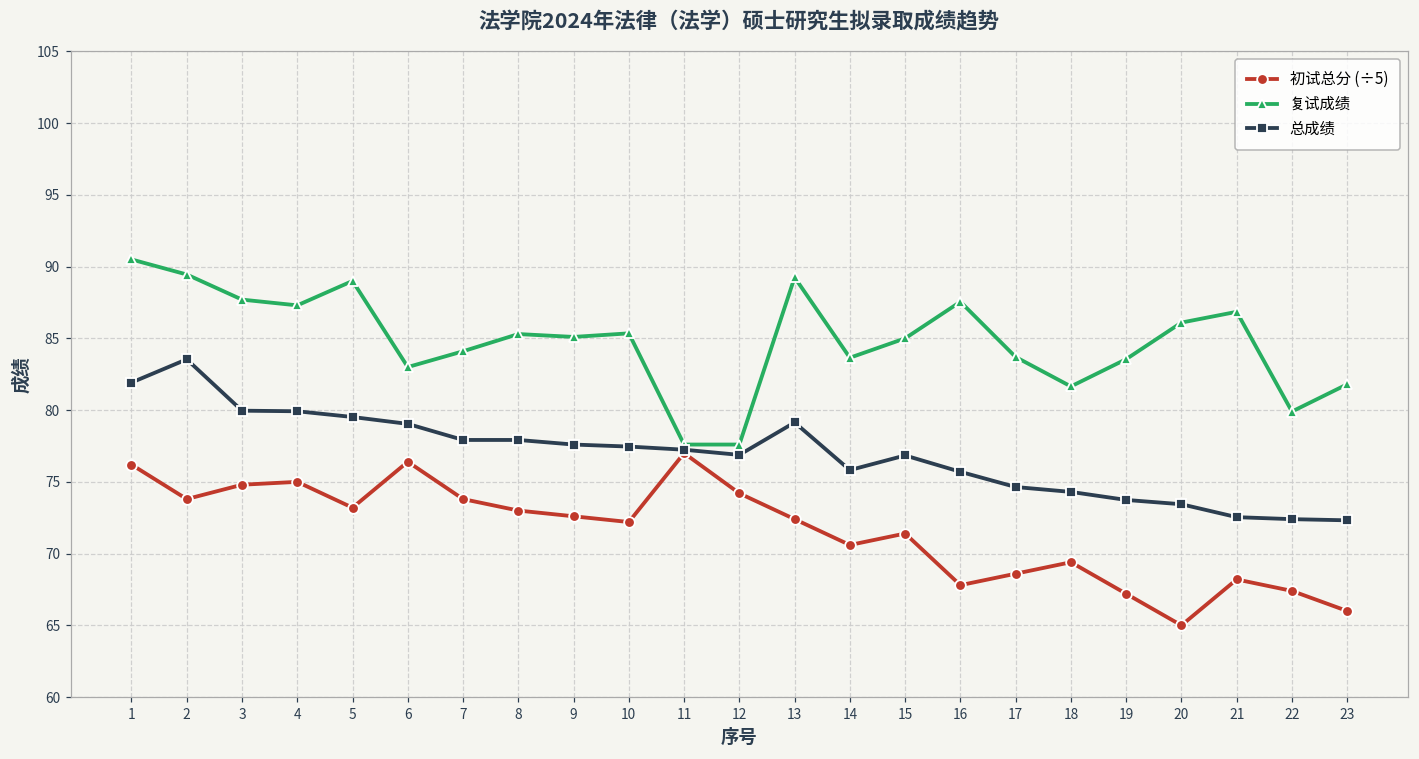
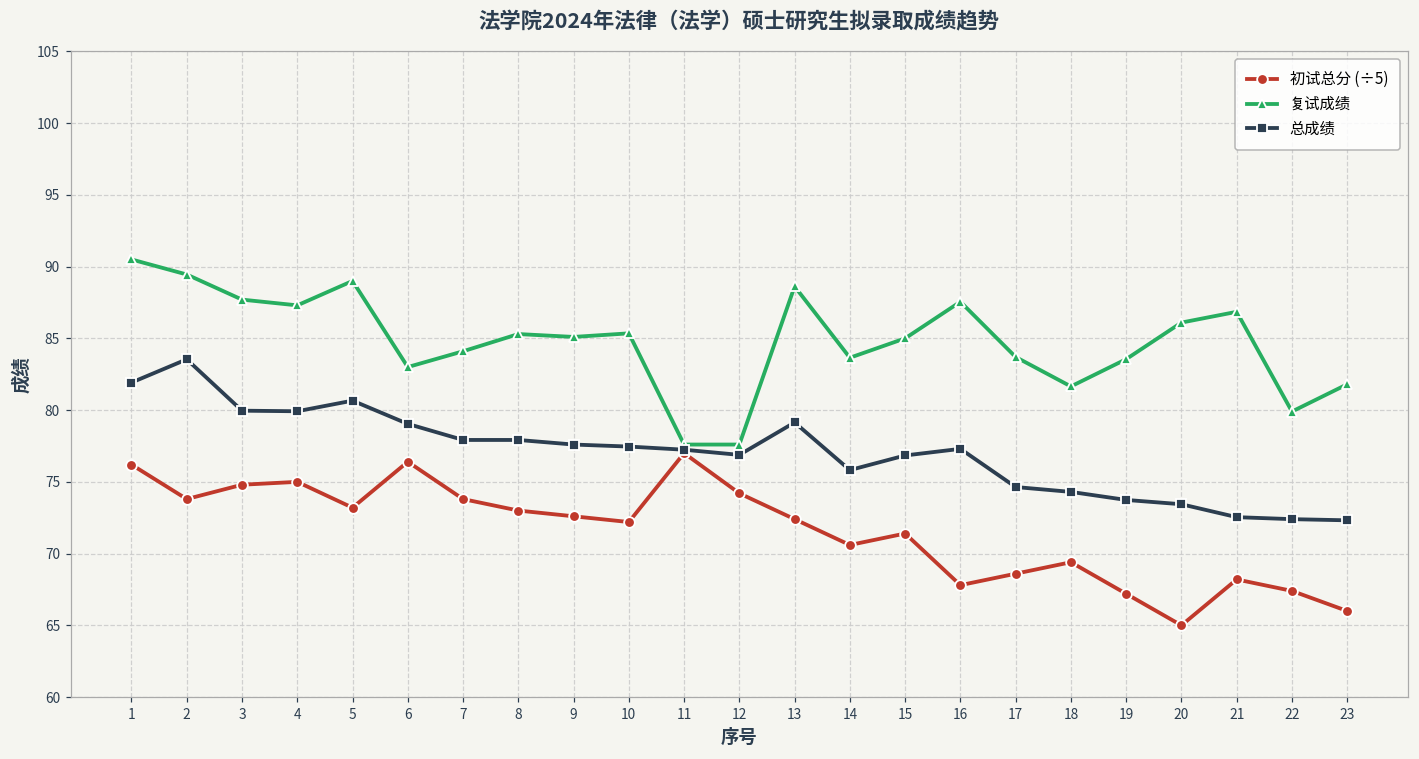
  {
    "初试总分 (÷5)": {
      "1": 76.2,
      "2": 73.8,
      "3": 74.8,
      "4": 75.0,
      "5": 73.2,
      "6": 76.4,
      "7": 73.8,
      "8": 73.0,
      "9": 72.6,
      "10": 72.2,
      "11": 77.0,
      "12": 74.2,
      "13": 72.4,
      "14": 70.6,
      "15": 71.4,
      "16": 67.8,
      "17": 68.6,
      "18": 69.4,
      "19": 67.2,
      "20": 65.0,
      "21": 68.2,
      "22": 67.4,
      "23": 66.0
    },
    "复试成绩": {
      "1": 90.5,
      "2": 89.5,
      "3": 87.7,
      "4": 87.3,
      "5": 89.0,
      "6": 83.0,
      "7": 84.1,
      "8": 85.3,
      "9": 85.1,
      "10": 85.4,
      "11": 77.6,
      "12": 77.6,
-     "13": 89.3,
+     "13": 88.6,
      "14": 83.7,
      "15": 85.0,
      "16": 87.6,
      "17": 83.7,
      "18": 81.7,
      "19": 83.6,
      "20": 86.1,
      "21": 86.9,
      "22": 79.9,
      "23": 81.8
    },
    "总成绩": {
      "1": 81.9,
      "2": 83.5,
      "3": 80.0,
      "4": 79.9,
-     "5": 79.5,
+     "5": 80.7,
      "6": 79.0,
      "7": 77.9,
      "8": 77.9,
      "9": 77.6,
      "10": 77.5,
      "11": 77.2,
      "12": 76.9,
      "13": 79.1,
      "14": 75.8,
      "15": 76.8,
-     "16": 75.7,
+     "16": 77.3,
      "17": 74.6,
      "18": 74.3,
      "19": 73.7,
      "20": 73.4,
      "21": 72.5,
      "22": 72.4,
      "23": 72.3
    }
  }
